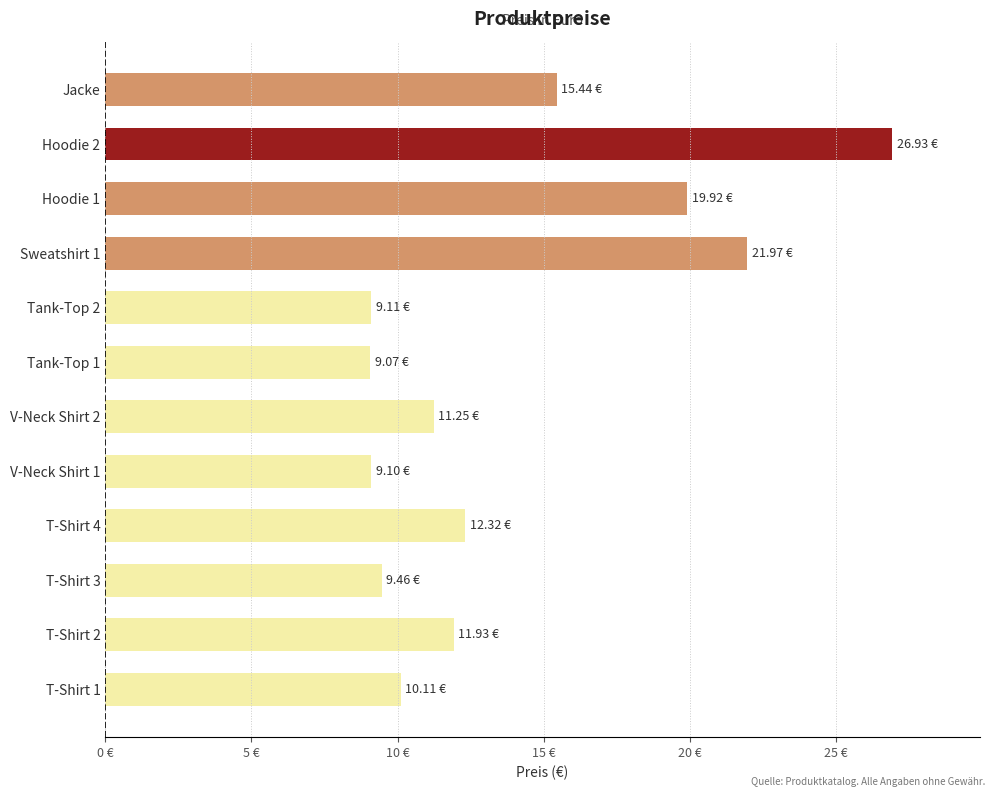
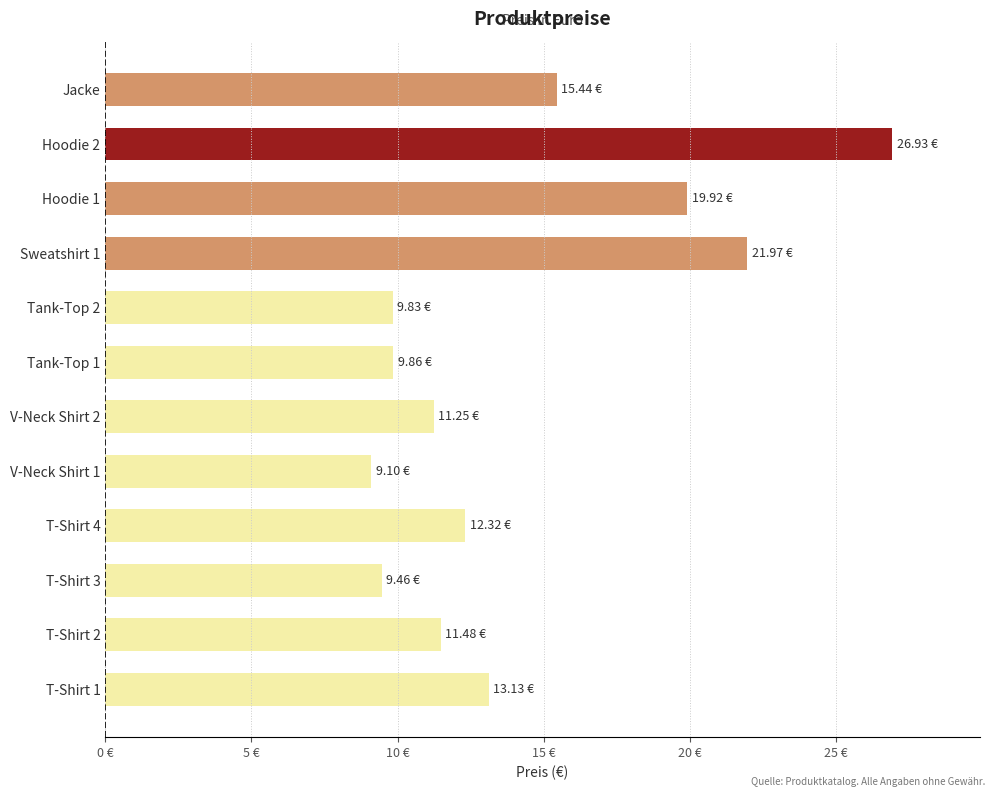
  {
    "Jacke": 15.44,
    "Hoodie 2": 26.93,
    "Hoodie 1": 19.92,
    "Sweatshirt 1": 21.97,
-   "Tank-Top 2": 9.11,
-   "Tank-Top 1": 9.07,
+   "Tank-Top 2": 9.83,
+   "Tank-Top 1": 9.86,
    "V-Neck Shirt 2": 11.25,
    "V-Neck Shirt 1": 9.10,
    "T-Shirt 4": 12.32,
    "T-Shirt 3": 9.46,
-   "T-Shirt 2": 11.93,
-   "T-Shirt 1": 10.11
+   "T-Shirt 2": 11.48,
+   "T-Shirt 1": 13.13
  }
